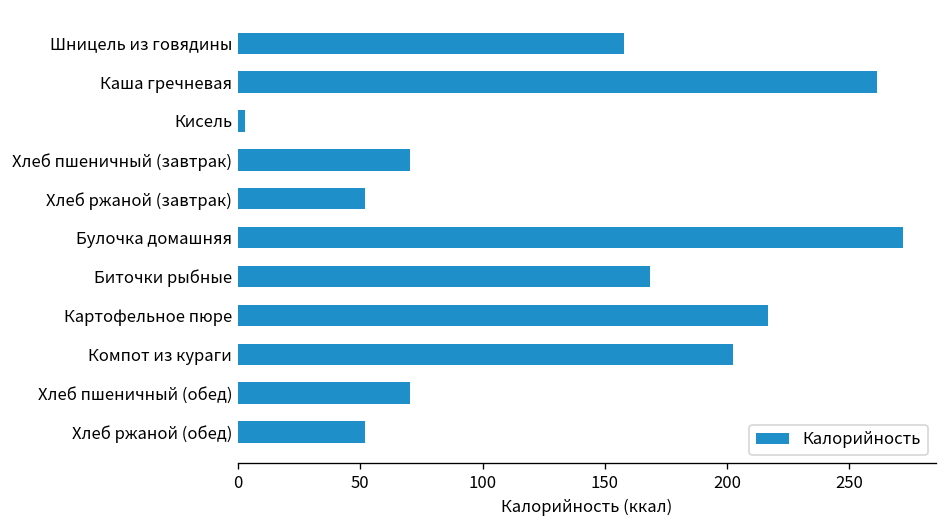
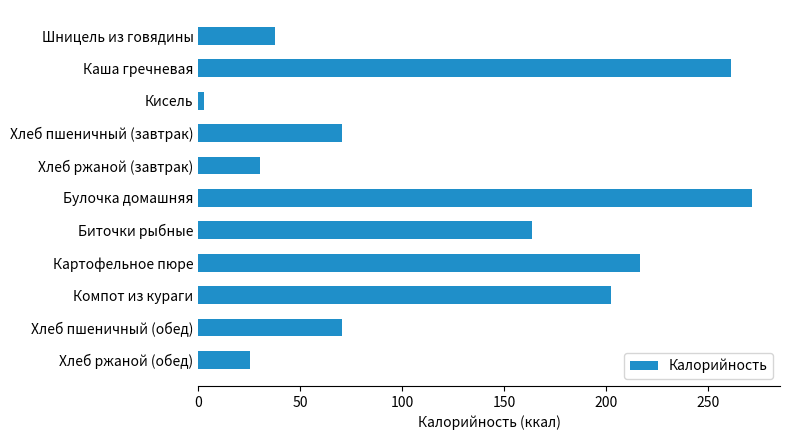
  {
-   "Шницель из говядины": 158,
+   "Шницель из говядины": 38,
    "Каша гречневая": 261,
    "Кисель": 3,
    "Хлеб пшеничный (завтрак)": 70,
-   "Хлеб ржаной (завтрак)": 52,
+   "Хлеб ржаной (завтрак)": 30,
    "Булочка домашняя": 272,
-   "Биточки рыбные": 168,
+   "Биточки рыбные": 164,
    "Картофельное пюре": 217,
    "Компот из кураги": 202,
    "Хлеб пшеничный (обед)": 70,
-   "Хлеб ржаной (обед)": 52
+   "Хлеб ржаной (обед)": 25
  }
